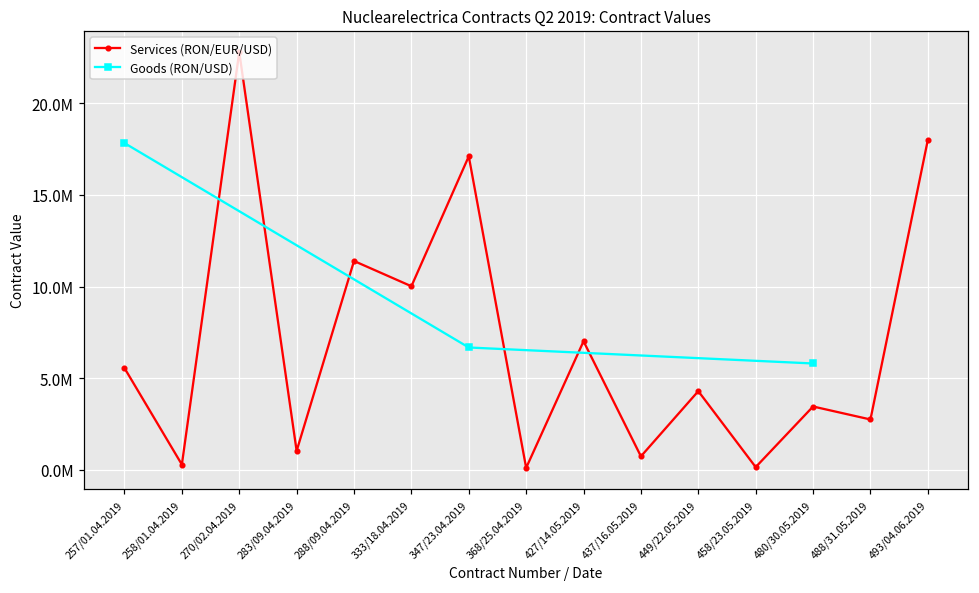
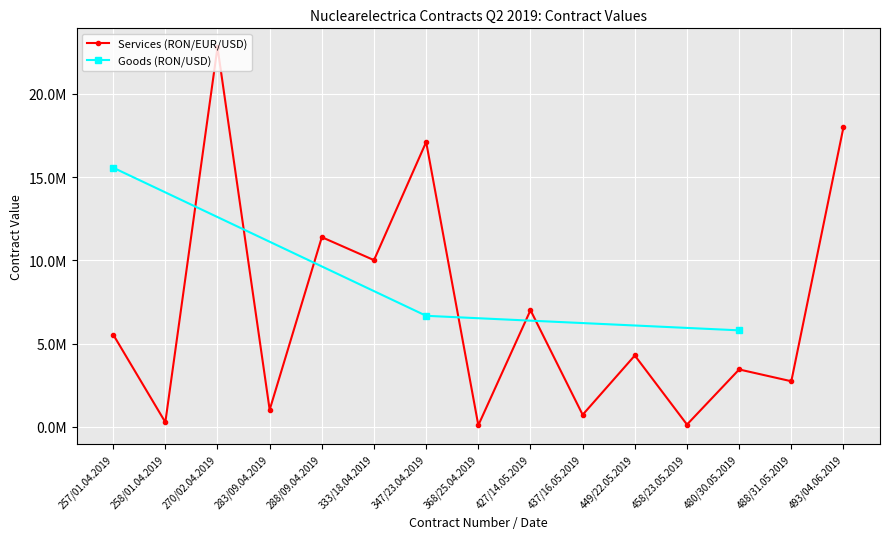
  {
    "Services (RON/EUR/USD)": {
      "257/01.04.2019": 5500000,
      "258/01.04.2019": 300000,
      "283/09.04.2019": 1000000,
      "288/09.04.2019": 11400000,
      "333/18.04.2019": 10000000,
      "347/23.04.2019": 17100000,
      "368/25.04.2019": 100000,
      "427/14.05.2019": 7000000,
      "437/16.05.2019": 700000,
      "449/22.05.2019": 4300000,
      "458/23.05.2019": 100000,
      "480/30.05.2019": 3500000,
      "488/31.05.2019": 2700000,
      "493/04.06.2019": 18000000
    },
    "Goods (RON/USD)": {
-     "257/01.04.2019": 17800000,
+     "257/01.04.2019": 15600000,
      "347/23.04.2019": 6700000,
      "480/30.05.2019": 5800000
    }
  }
